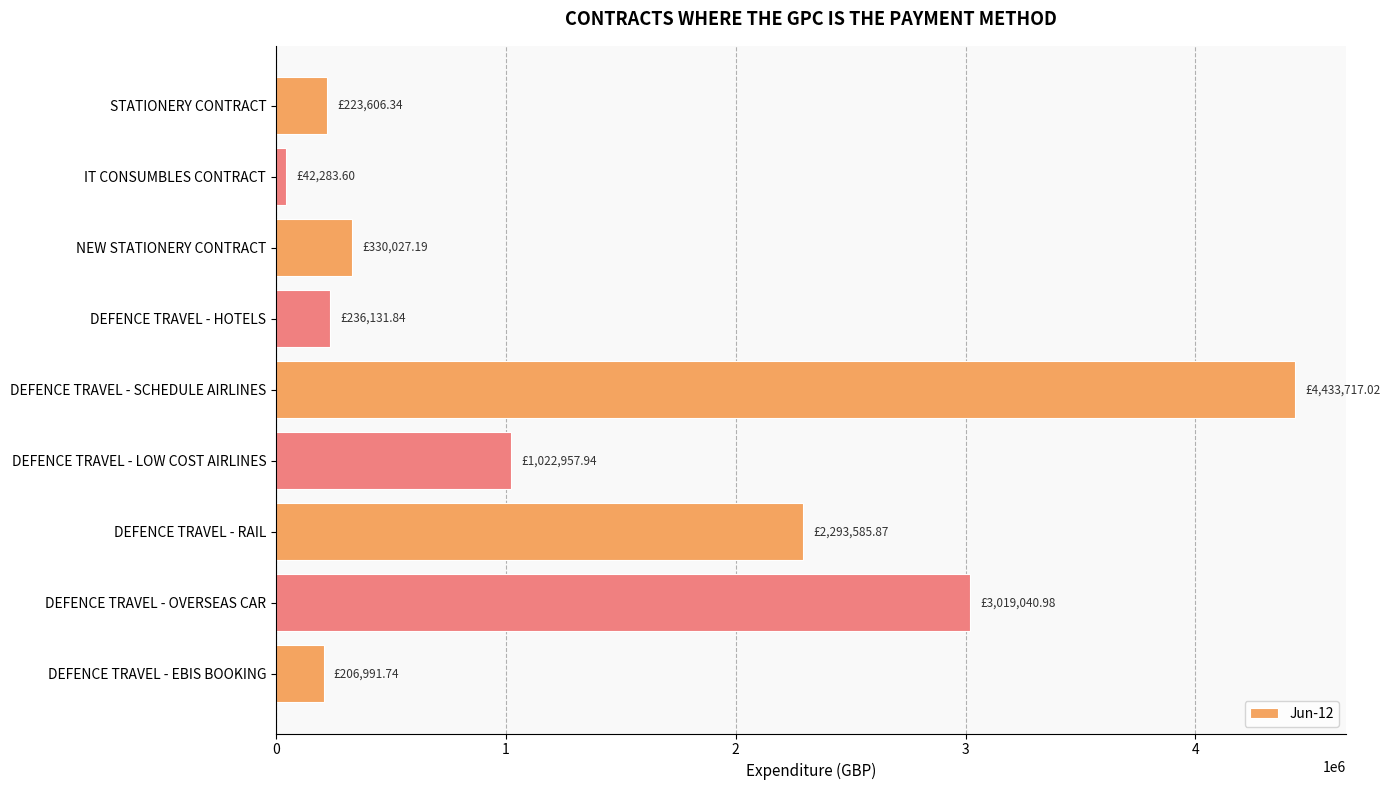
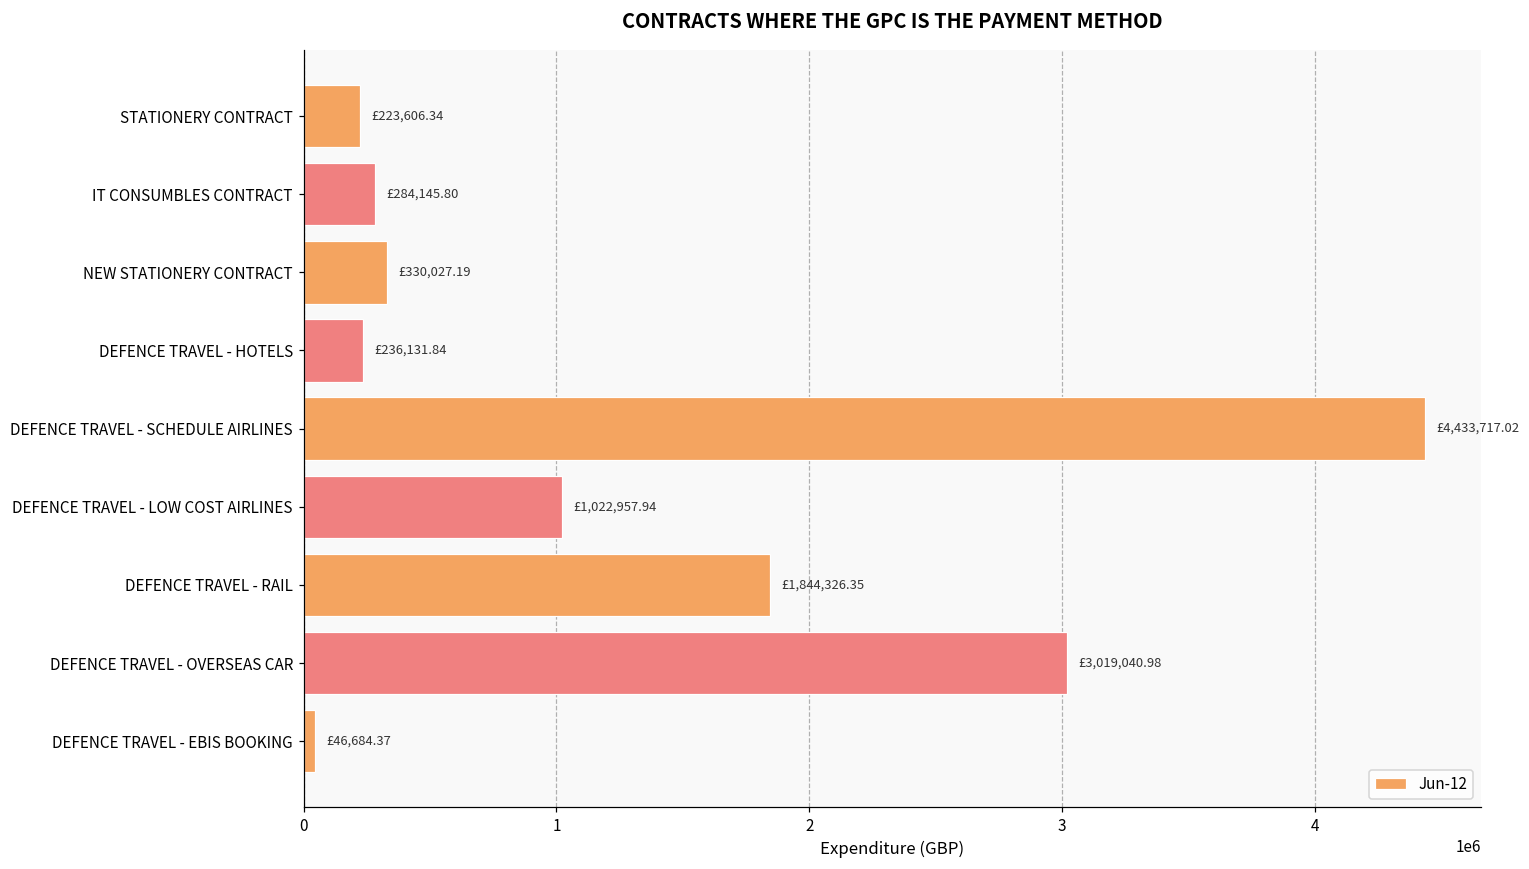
  {
    "STATIONERY CONTRACT": "£223,606.34",
-   "IT CONSUMBLES CONTRACT": "£42,283.60",
+   "IT CONSUMBLES CONTRACT": "£284,145.80",
    "NEW STATIONERY CONTRACT": "£330,027.19",
    "DEFENCE TRAVEL - HOTELS": "£236,131.84",
    "DEFENCE TRAVEL - SCHEDULE AIRLINES": "£4,433,717.02",
    "DEFENCE TRAVEL - LOW COST AIRLINES": "£1,022,957.94",
-   "DEFENCE TRAVEL - RAIL": "£2,293,585.87",
+   "DEFENCE TRAVEL - RAIL": "£1,844,326.35",
    "DEFENCE TRAVEL - OVERSEAS CAR": "£3,019,040.98",
-   "DEFENCE TRAVEL - EBIS BOOKING": "£206,991.74"
+   "DEFENCE TRAVEL - EBIS BOOKING": "£46,684.37"
  }
